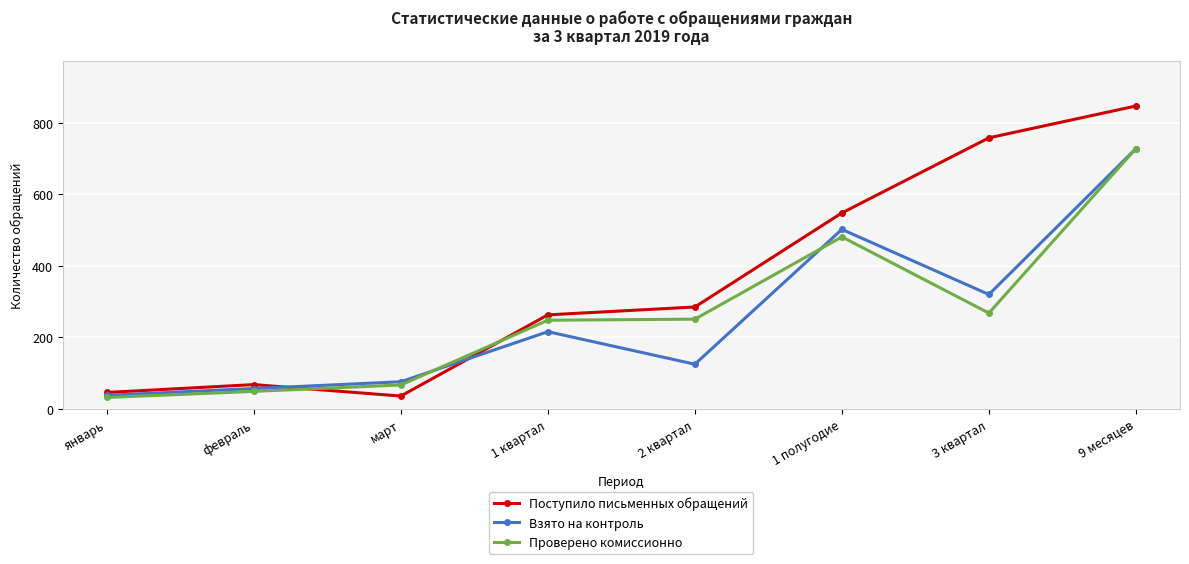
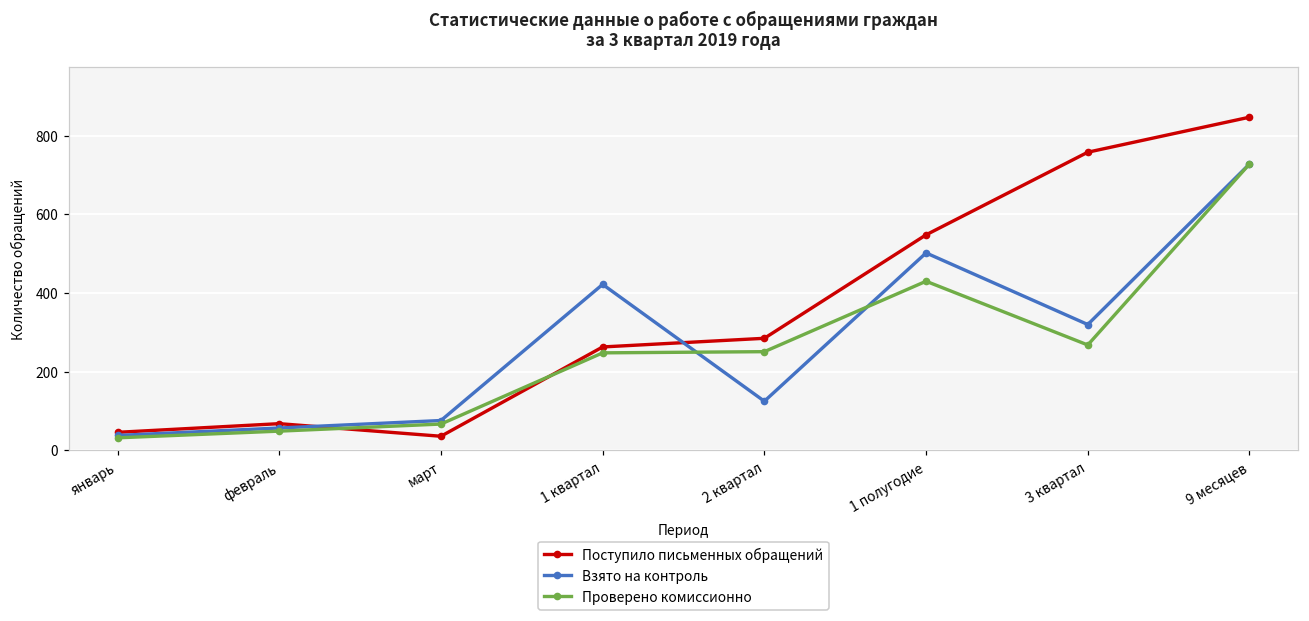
  {
    "Поступило письменных обращений": {
      "январь": 50,
      "февраль": 70,
      "март": 40,
      "1 квартал": 260,
      "2 квартал": 290,
      "1 полугодие": 550,
      "3 квартал": 760,
      "9 месяцев": 850
    },
    "Взято на контроль": {
      "февраль": 60,
      "март": 80,
-     "1 квартал": 220,
+     "1 квартал": 420,
      "2 квартал": 130,
      "1 полугодие": 500,
      "3 квартал": 320
    },
    "Проверено комиссионно": {
      "февраль": 50,
      "март": 70,
      "1 квартал": 250,
      "2 квартал": 250,
-     "1 полугодие": 480,
+     "1 полугодие": 430,
      "3 квартал": 270
    }
  }
